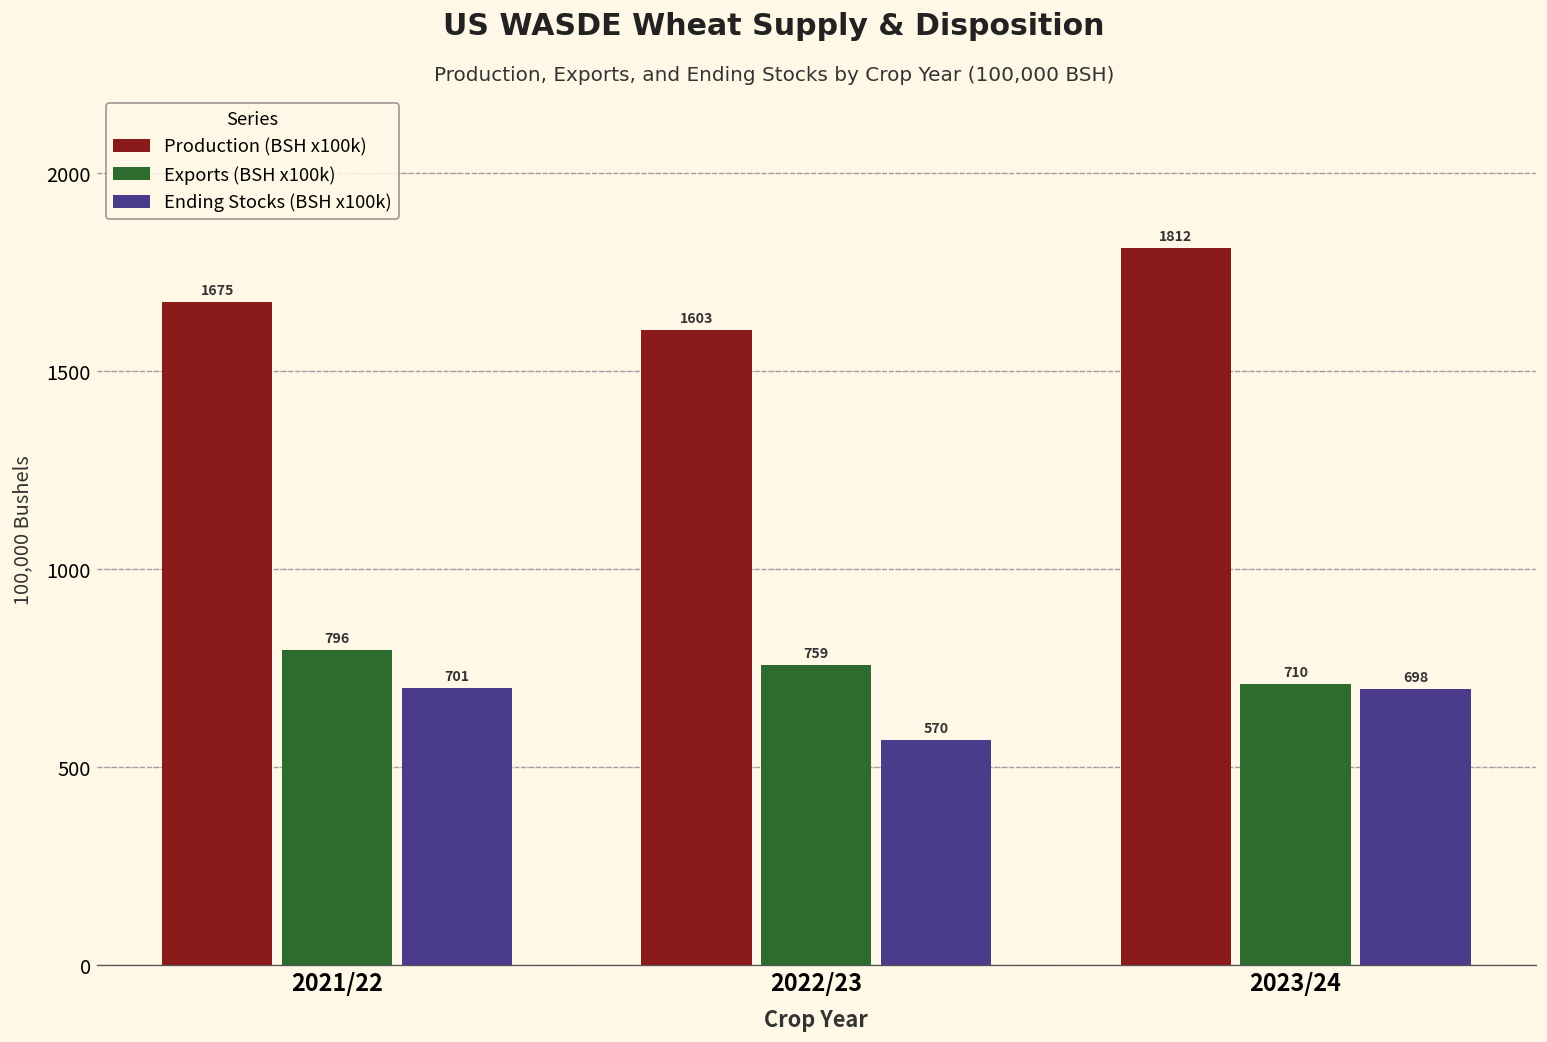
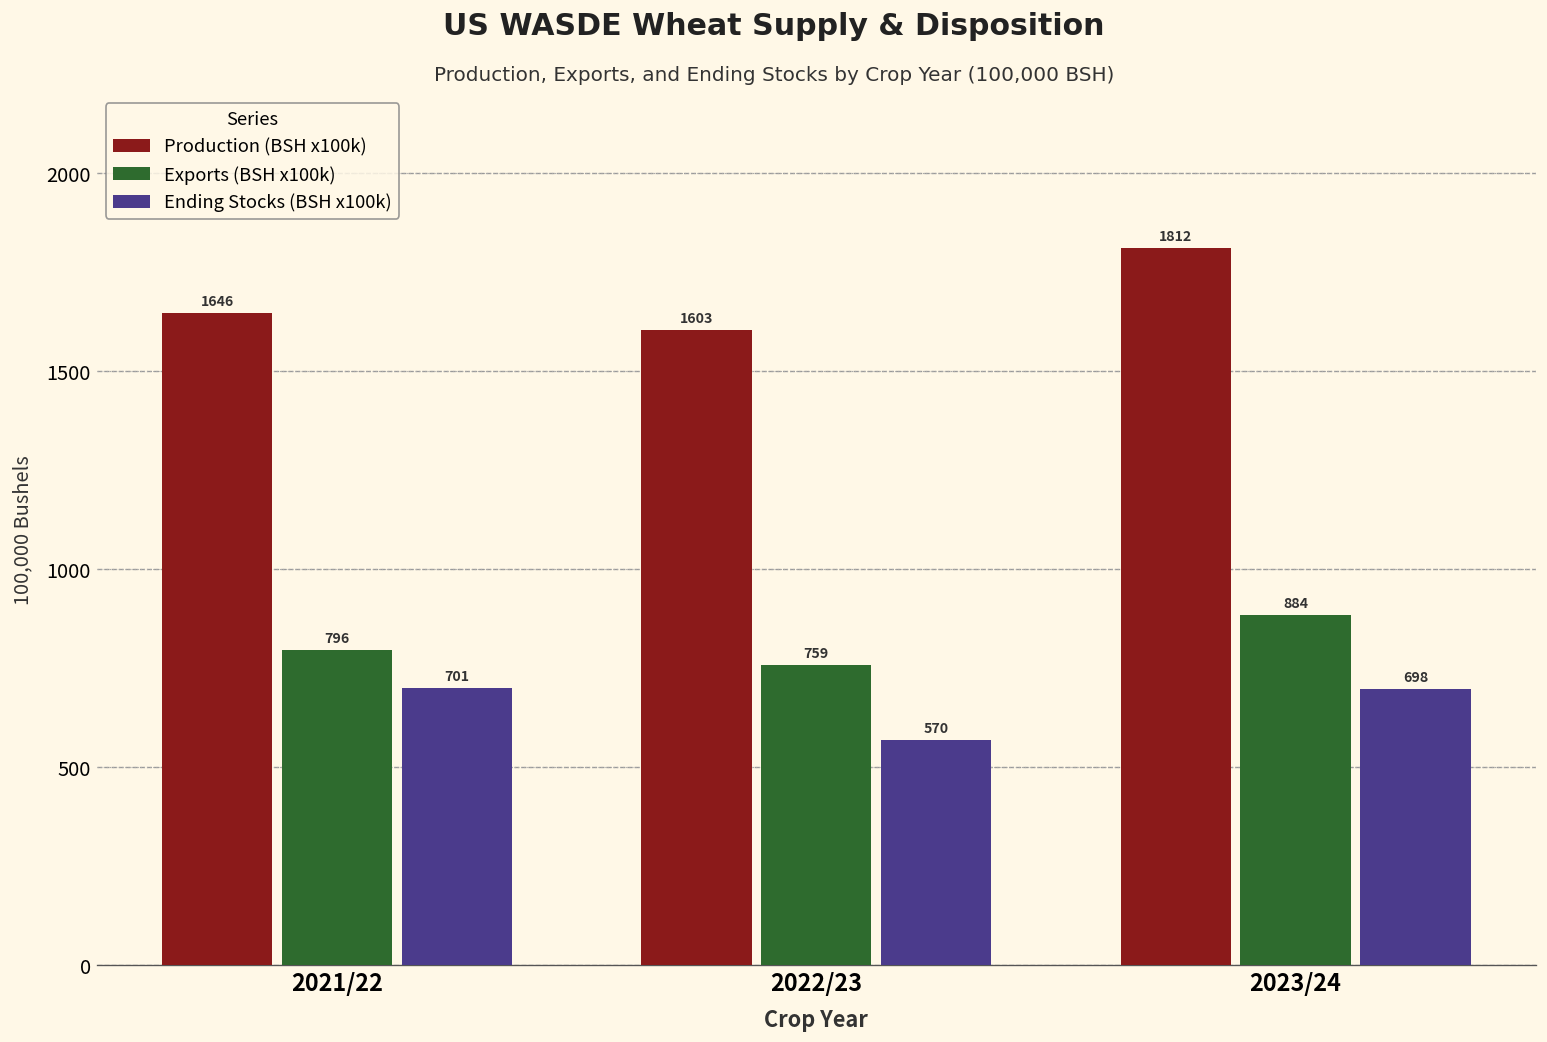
  {
    "Production (BSH x100k)": {
-     "2021/22": 1675,
+     "2021/22": 1646,
      "2022/23": 1603,
      "2023/24": 1812
    },
    "Exports (BSH x100k)": {
      "2021/22": 796,
      "2022/23": 759,
-     "2023/24": 710
+     "2023/24": 884
    },
    "Ending Stocks (BSH x100k)": {
      "2021/22": 701,
      "2022/23": 570,
      "2023/24": 698
    }
  }
